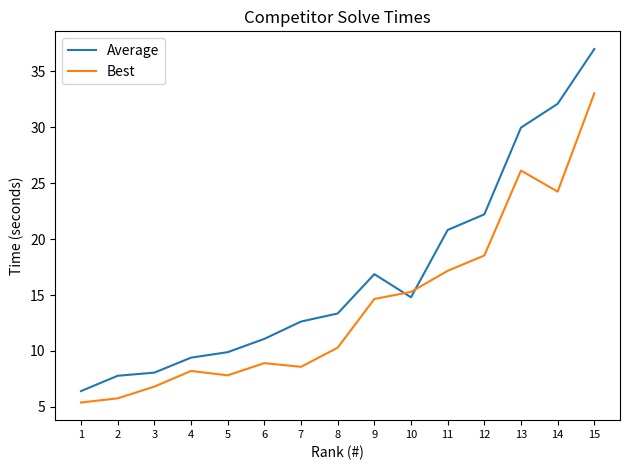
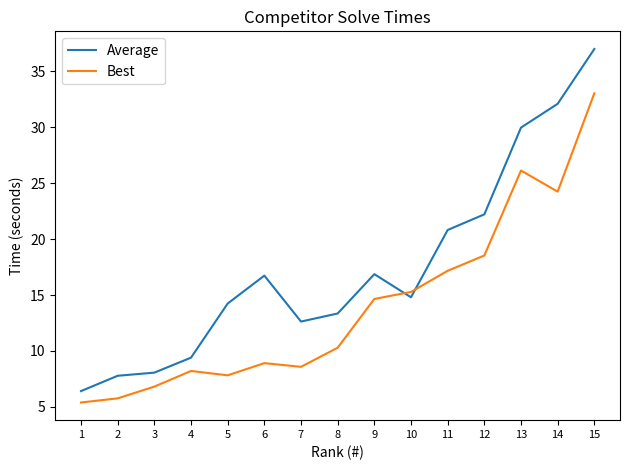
  {
    "Average": {
      "1": 6.4,
      "2": 7.8,
      "3": 8.1,
      "4": 9.4,
-     "5": 9.9,
-     "6": 11.1,
+     "5": 14.2,
+     "6": 16.7,
      "7": 12.6,
      "8": 13.4,
      "9": 16.9,
      "10": 14.8,
      "11": 20.8,
      "12": 22.2,
      "13": 30.0,
      "14": 32.1,
      "15": 37.0
    },
    "Best": {
      "1": 5.4,
      "2": 5.8,
      "3": 6.8,
      "4": 8.2,
      "5": 7.8,
      "6": 8.9,
      "7": 8.6,
      "8": 10.3,
      "9": 14.7,
      "10": 15.3,
      "11": 17.2,
      "12": 18.5,
      "13": 26.1,
      "14": 24.3,
      "15": 33.1
    }
  }
